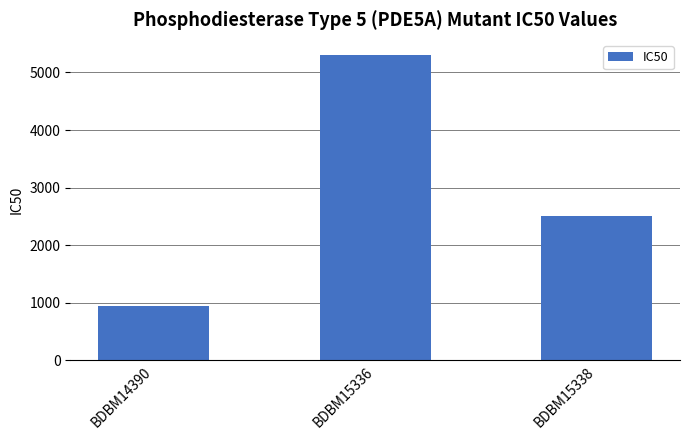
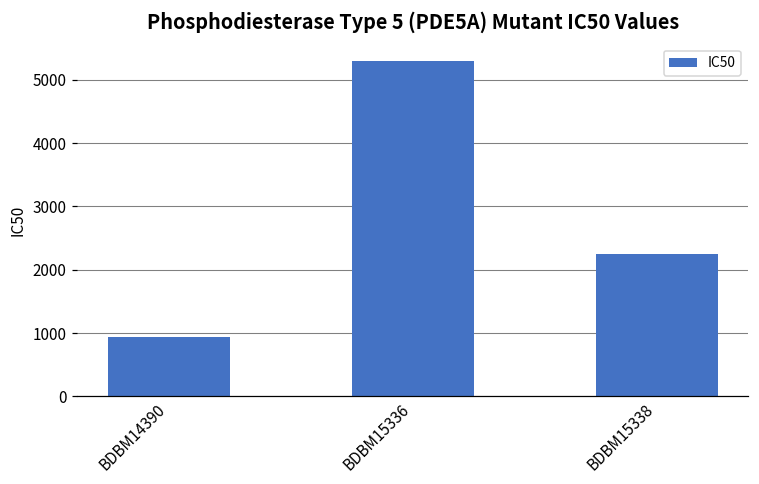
  {
    "BDBM14390": 900,
    "BDBM15336": 5300,
-   "BDBM15338": 2500
+   "BDBM15338": 2200
  }
